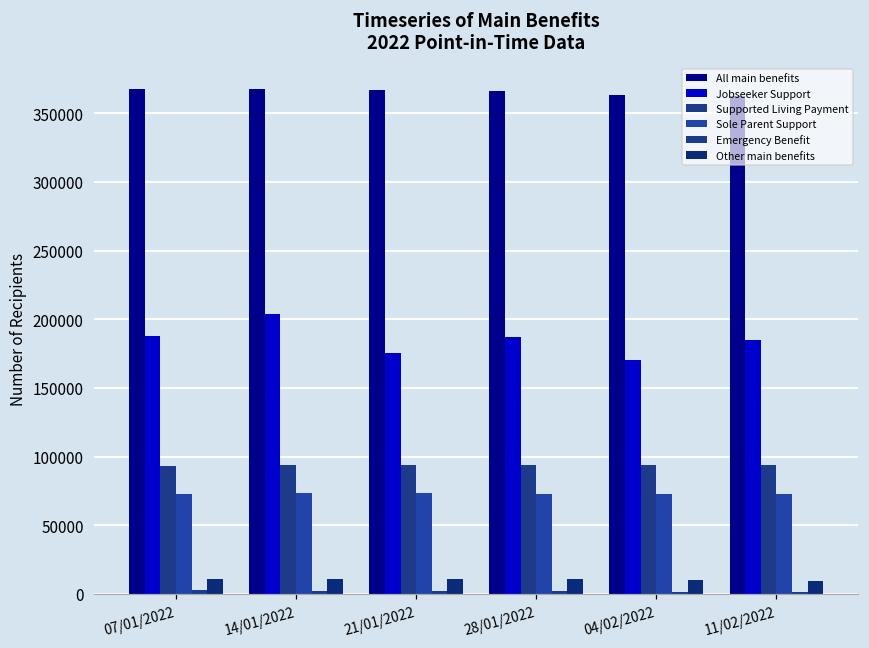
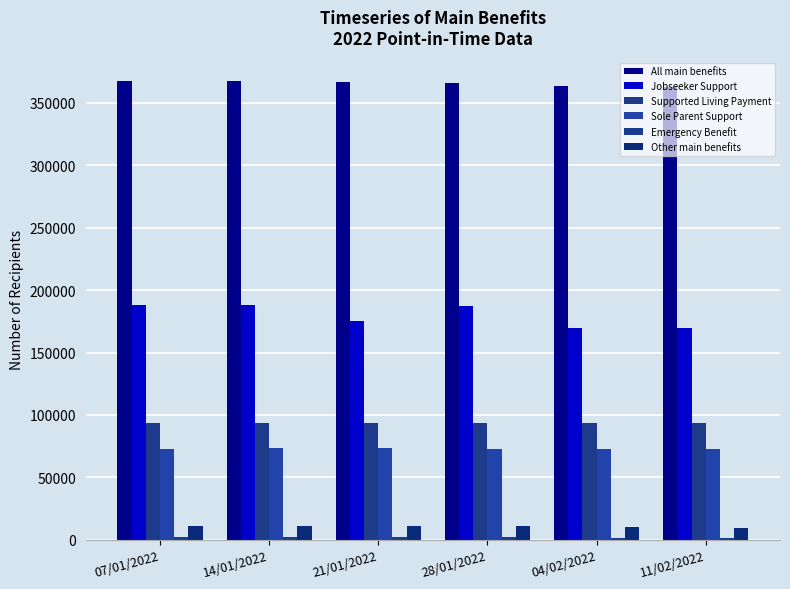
  {
    "Jobseeker Support": {
      "07/01/2022": 188000,
-     "14/01/2022": 204000,
+     "14/01/2022": 188000,
      "21/01/2022": 175000,
      "28/01/2022": 187000,
      "04/02/2022": 170000,
-     "11/02/2022": 185000
+     "11/02/2022": 170000
    }
  }
